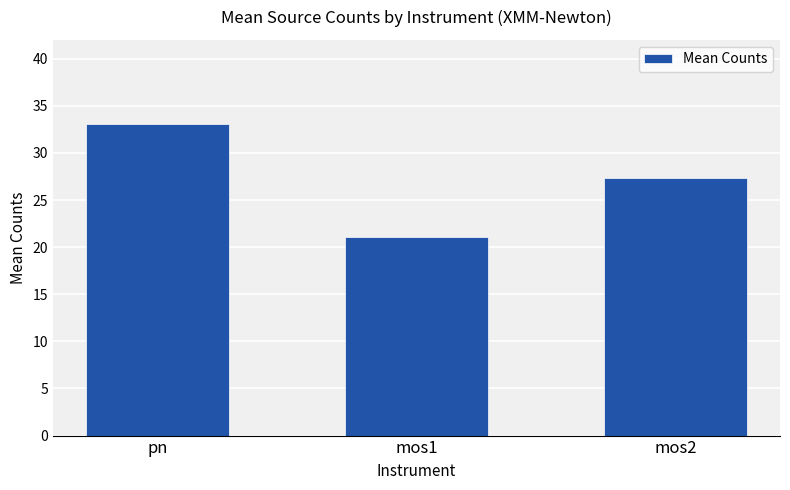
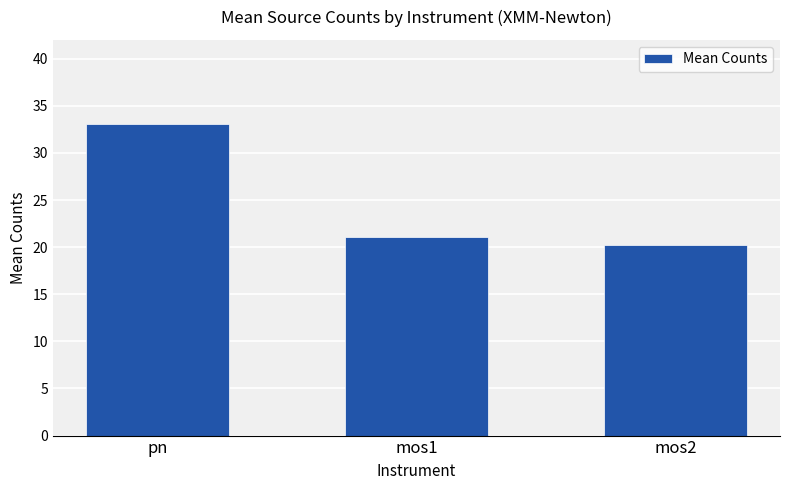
  {
    "pn": 33,
    "mos1": 21,
-   "mos2": 27
+   "mos2": 20
  }
